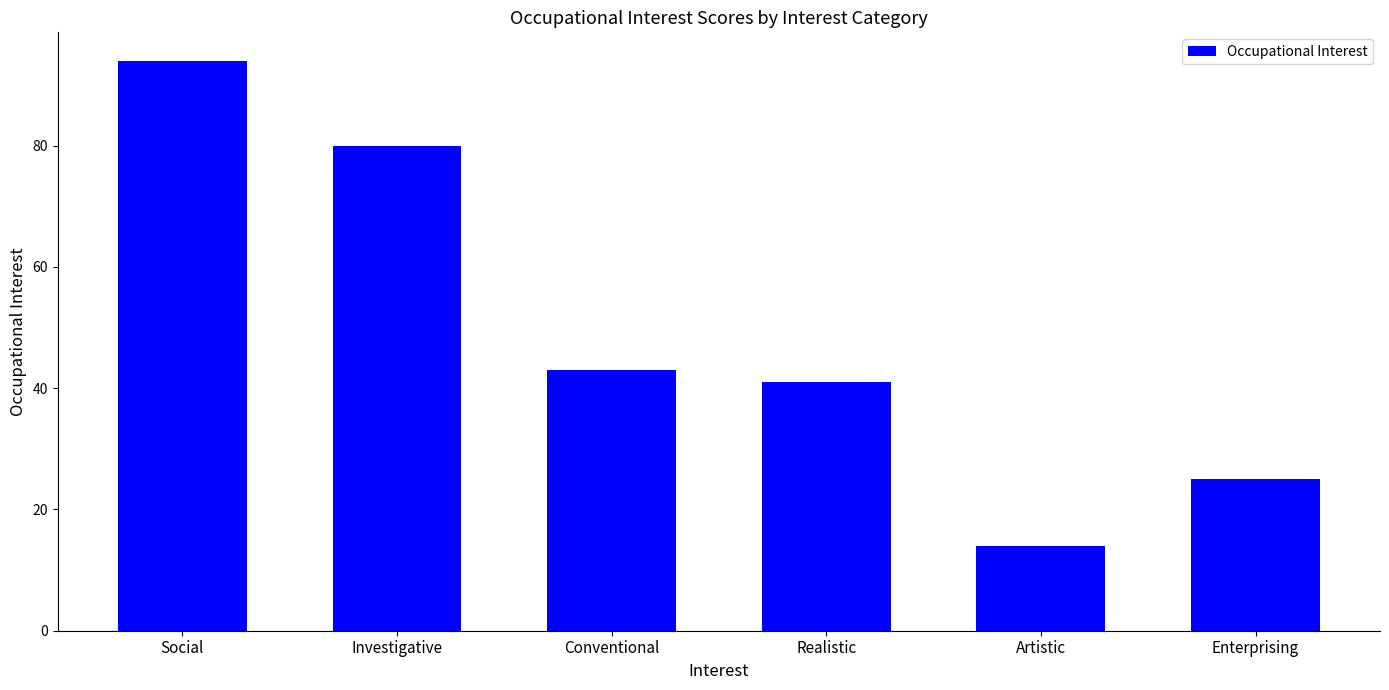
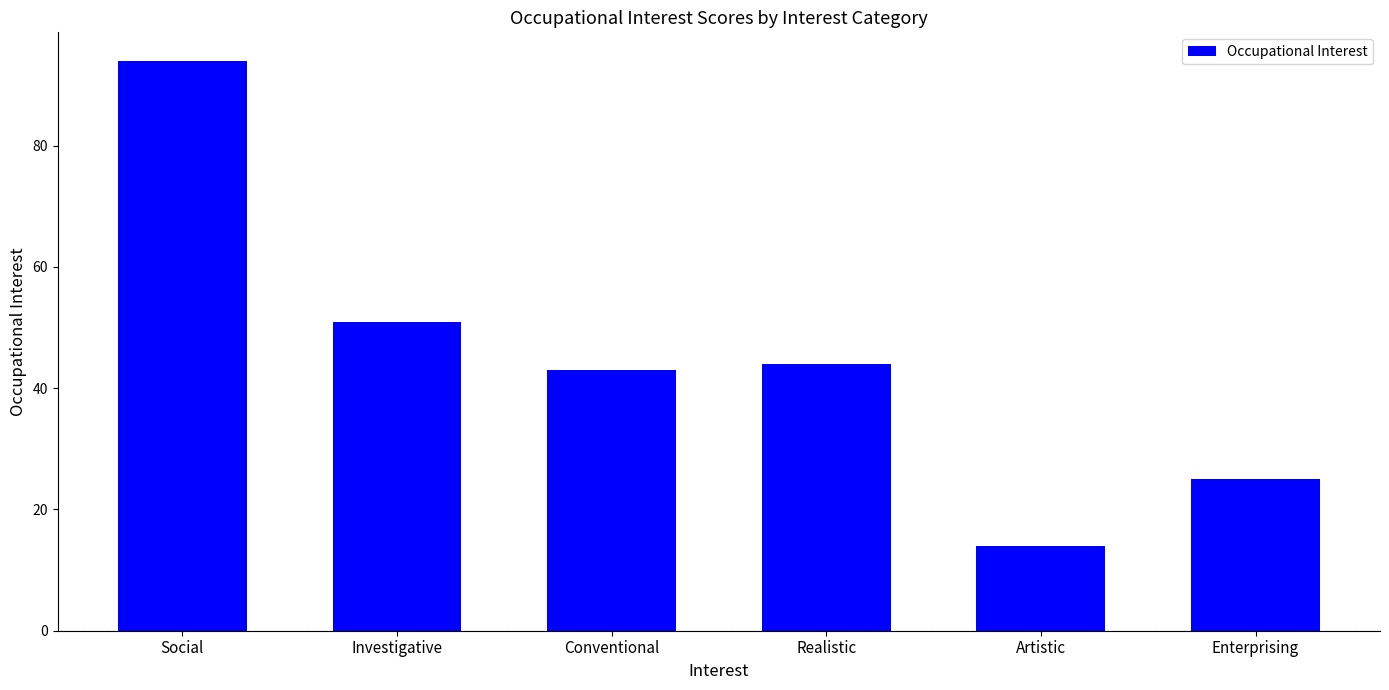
  {
    "Social": 94,
-   "Investigative": 80,
+   "Investigative": 51,
    "Conventional": 43,
-   "Realistic": 41,
+   "Realistic": 44,
    "Artistic": 14,
    "Enterprising": 25
  }
